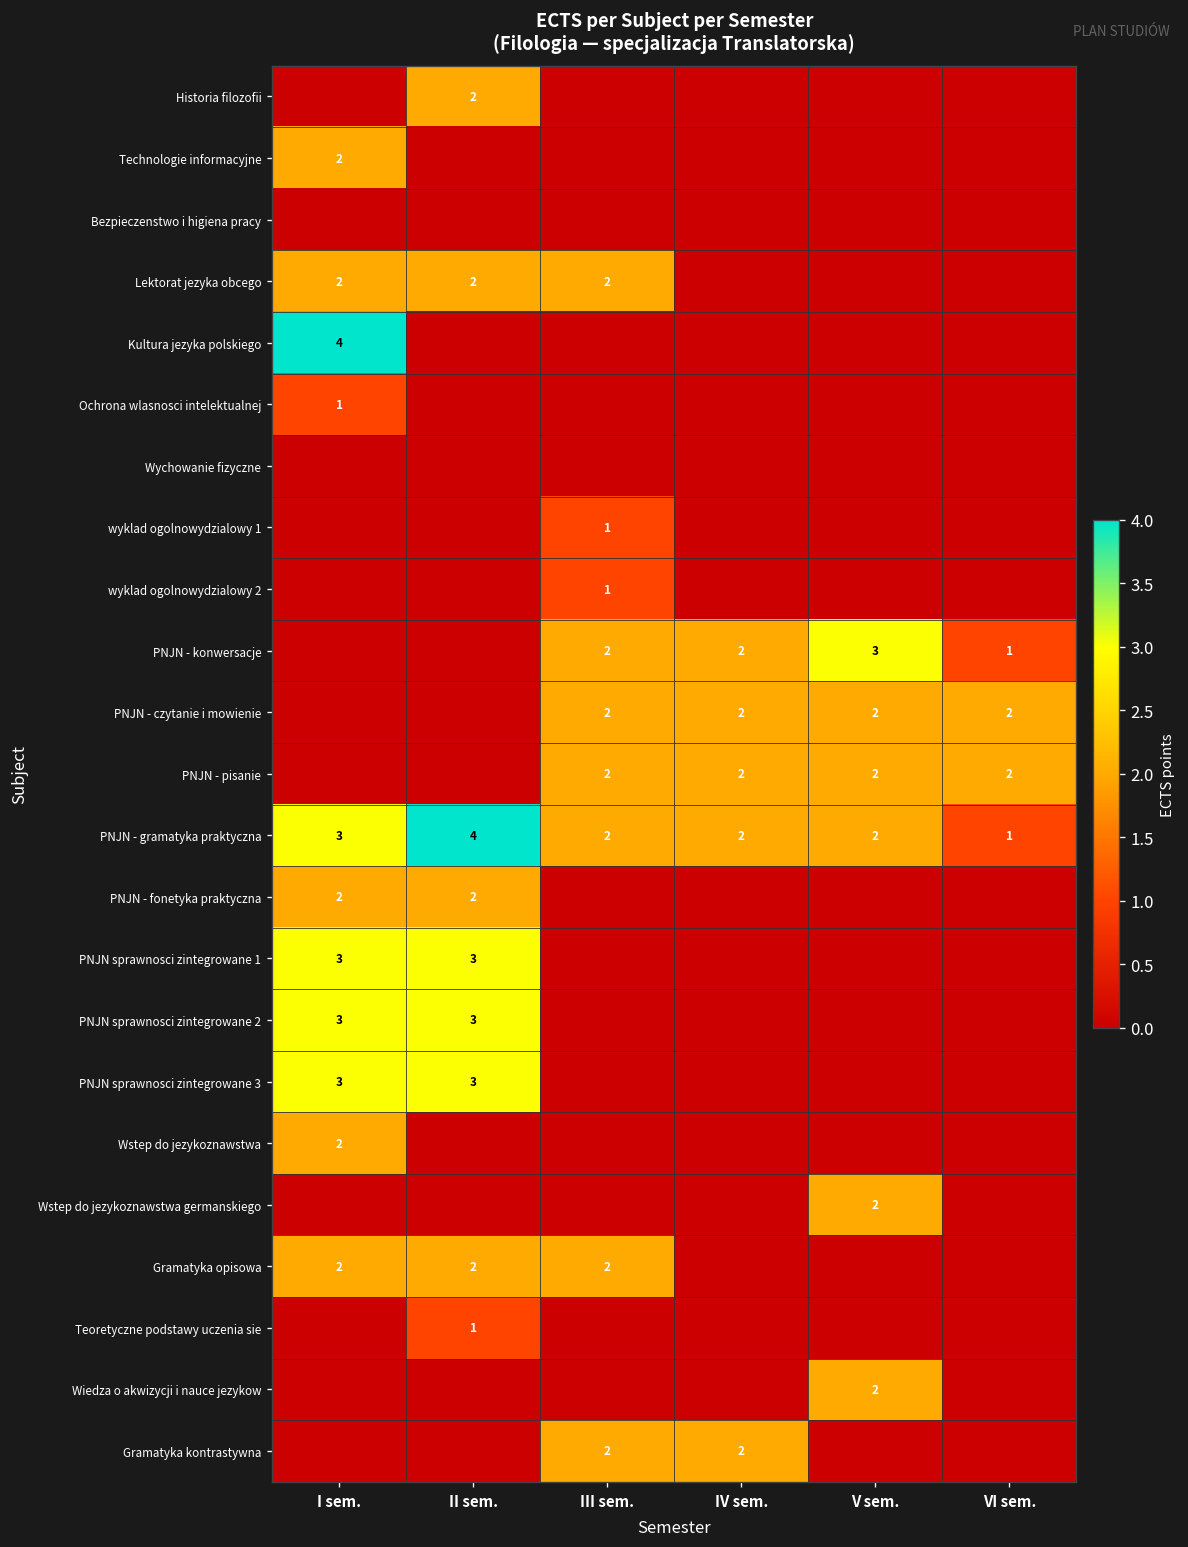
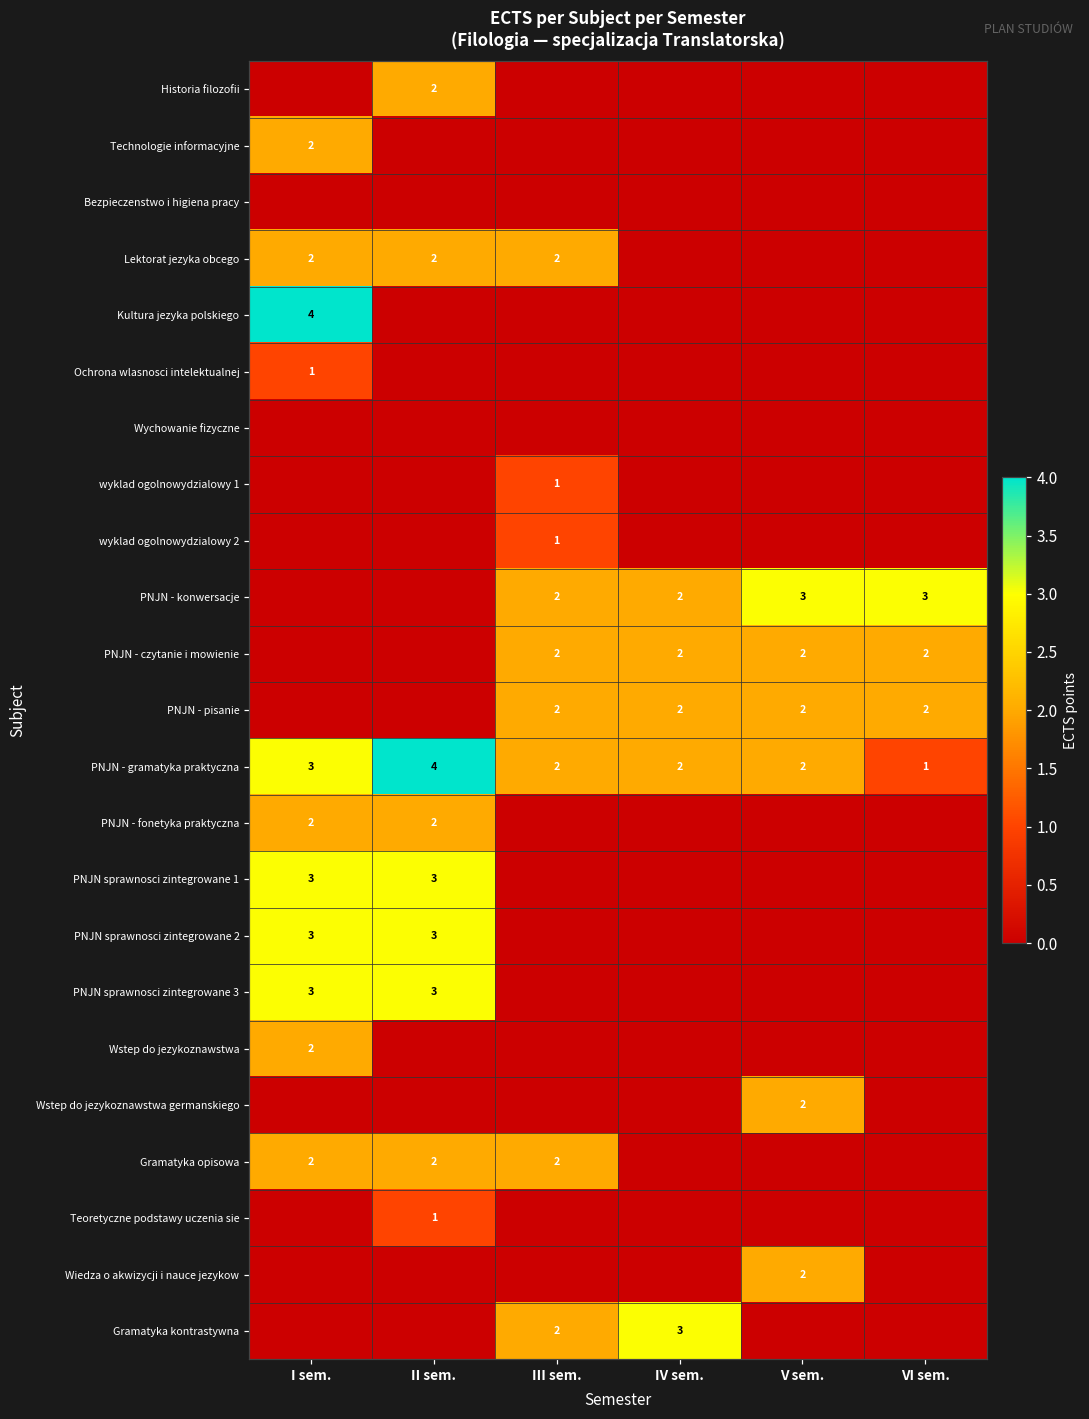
  {
    "Historia filozofii": {
      "II sem.": 2
    },
    "Technologie informacyjne": {
      "I sem.": 2
    },
    "Lektorat jezyka obcego": {
      "I sem.": 2,
      "II sem.": 2,
      "III sem.": 2
    },
    "Kultura jezyka polskiego": {
      "I sem.": 4
    },
    "Ochrona wlasnosci intelektualnej": {
      "I sem.": 1
    },
    "wyklad ogolnowydzialowy 1": {
      "III sem.": 1
    },
    "wyklad ogolnowydzialowy 2": {
      "III sem.": 1
    },
    "PNJN - konwersacje": {
      "III sem.": 2,
      "IV sem.": 2,
      "V sem.": 3,
-     "VI sem.": 1
+     "VI sem.": 3
    },
    "PNJN - czytanie i mowienie": {
      "III sem.": 2,
      "IV sem.": 2,
      "V sem.": 2,
      "VI sem.": 2
    },
    "PNJN - pisanie": {
      "III sem.": 2,
      "IV sem.": 2,
      "V sem.": 2,
      "VI sem.": 2
    },
    "PNJN - gramatyka praktyczna": {
      "I sem.": 3,
      "II sem.": 4,
      "III sem.": 2,
      "IV sem.": 2,
      "V sem.": 2,
      "VI sem.": 1
    },
    "PNJN - fonetyka praktyczna": {
      "I sem.": 2,
      "II sem.": 2
    },
    "PNJN sprawnosci zintegrowane 1": {
      "I sem.": 3,
      "II sem.": 3
    },
    "PNJN sprawnosci zintegrowane 2": {
      "I sem.": 3,
      "II sem.": 3
    },
    "PNJN sprawnosci zintegrowane 3": {
      "I sem.": 3,
      "II sem.": 3
    },
    "Wstep do jezykoznawstwa": {
      "I sem.": 2
    },
    "Wstep do jezykoznawstwa germanskiego": {
      "V sem.": 2
    },
    "Gramatyka opisowa": {
      "I sem.": 2,
      "II sem.": 2,
      "III sem.": 2
    },
    "Teoretyczne podstawy uczenia sie": {
      "II sem.": 1
    },
    "Wiedza o akwizycji i nauce jezykow": {
      "V sem.": 2
    },
    "Gramatyka kontrastywna": {
      "III sem.": 2,
-     "IV sem.": 2
+     "IV sem.": 3
    }
  }
